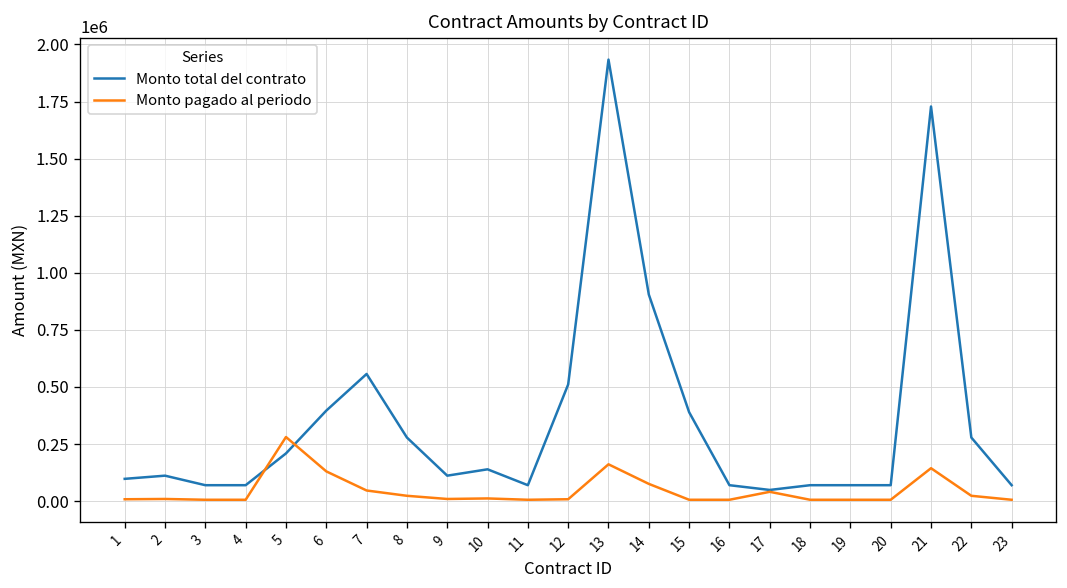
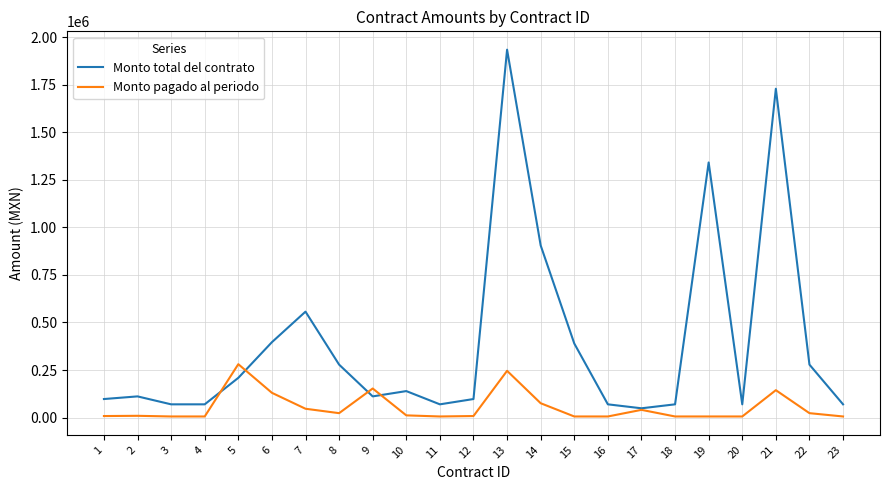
  {
    "Monto total del contrato": {
      "1": 100000,
      "2": 110000,
      "3": 70000,
      "4": 70000,
      "5": 210000,
      "6": 400000,
      "7": 560000,
      "8": 280000,
      "9": 110000,
      "10": 140000,
      "11": 70000,
-     "12": 510000,
+     "12": 100000,
      "13": 1930000,
      "14": 900000,
      "15": 390000,
      "16": 70000,
      "18": 70000,
-     "19": 70000,
+     "19": 1340000,
      "20": 70000,
      "21": 1730000,
      "22": 280000,
      "23": 70000
    },
    "Monto pagado al periodo": {
      "1": 10000,
      "2": 10000,
      "3": 10000,
      "4": 10000,
      "5": 280000,
      "6": 130000,
      "7": 50000,
      "8": 20000,
-     "9": 10000,
+     "9": 150000,
      "10": 10000,
      "11": 10000,
      "12": 10000,
-     "13": 160000,
+     "13": 250000,
      "14": 80000,
      "15": 10000,
      "16": 10000,
      "18": 10000,
      "19": 10000,
      "20": 10000,
      "21": 140000,
      "22": 20000,
      "23": 10000
    }
  }
